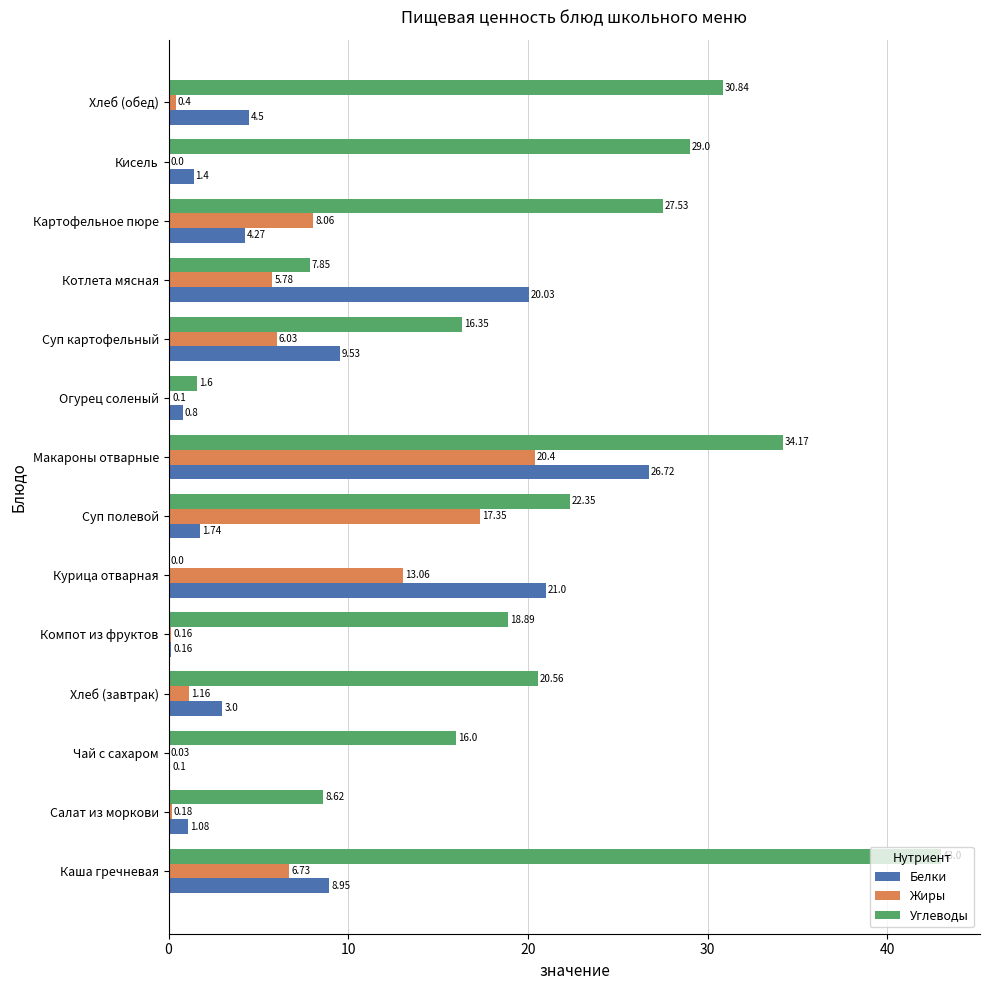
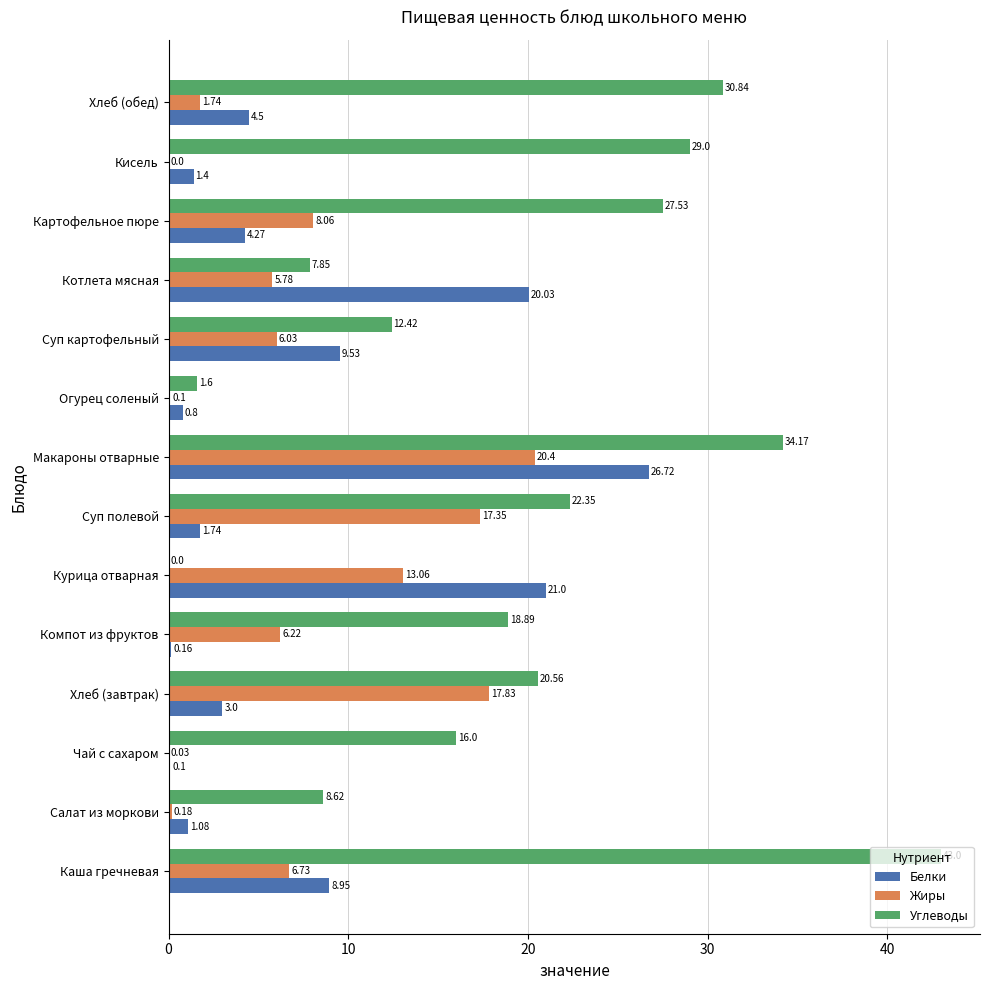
  {
    "Белки": {
      "Хлеб (обед)": 4.5,
      "Кисель": 1.4,
      "Картофельное пюре": 4.27,
      "Котлета мясная": 20.03,
      "Суп картофельный": 9.53,
      "Огурец соленый": 0.8,
      "Макароны отварные": 26.72,
      "Суп полевой": 1.74,
      "Курица отварная": 21.0,
      "Компот из фруктов": 0.16,
      "Хлеб (завтрак)": 3.0,
      "Чай с сахаром": 0.1,
      "Салат из моркови": 1.08,
      "Каша гречневая": 8.95
    },
    "Жиры": {
-     "Хлеб (обед)": 0.4,
+     "Хлеб (обед)": 1.74,
      "Кисель": 0.0,
      "Картофельное пюре": 8.06,
      "Котлета мясная": 5.78,
      "Суп картофельный": 6.03,
      "Огурец соленый": 0.1,
      "Макароны отварные": 20.4,
      "Суп полевой": 17.35,
      "Курица отварная": 13.06,
-     "Компот из фруктов": 0.16,
-     "Хлеб (завтрак)": 1.16,
+     "Компот из фруктов": 6.22,
+     "Хлеб (завтрак)": 17.83,
      "Чай с сахаром": 0.03,
      "Салат из моркови": 0.18,
      "Каша гречневая": 6.73
    },
    "Углеводы": {
      "Хлеб (обед)": 30.84,
      "Кисель": 29.0,
      "Картофельное пюре": 27.53,
      "Котлета мясная": 7.85,
-     "Суп картофельный": 16.35,
+     "Суп картофельный": 12.42,
      "Огурец соленый": 1.6,
      "Макароны отварные": 34.17,
      "Суп полевой": 22.35,
      "Курица отварная": 0.0,
      "Компот из фруктов": 18.89,
      "Хлеб (завтрак)": 20.56,
      "Чай с сахаром": 16.0,
      "Салат из моркови": 8.62
    }
  }
